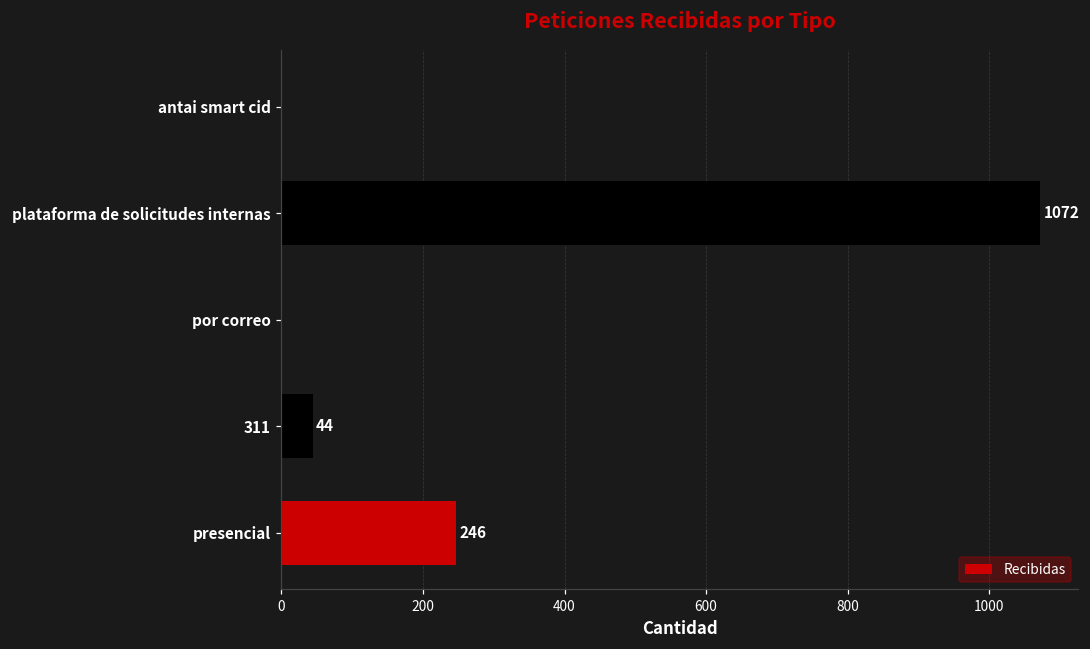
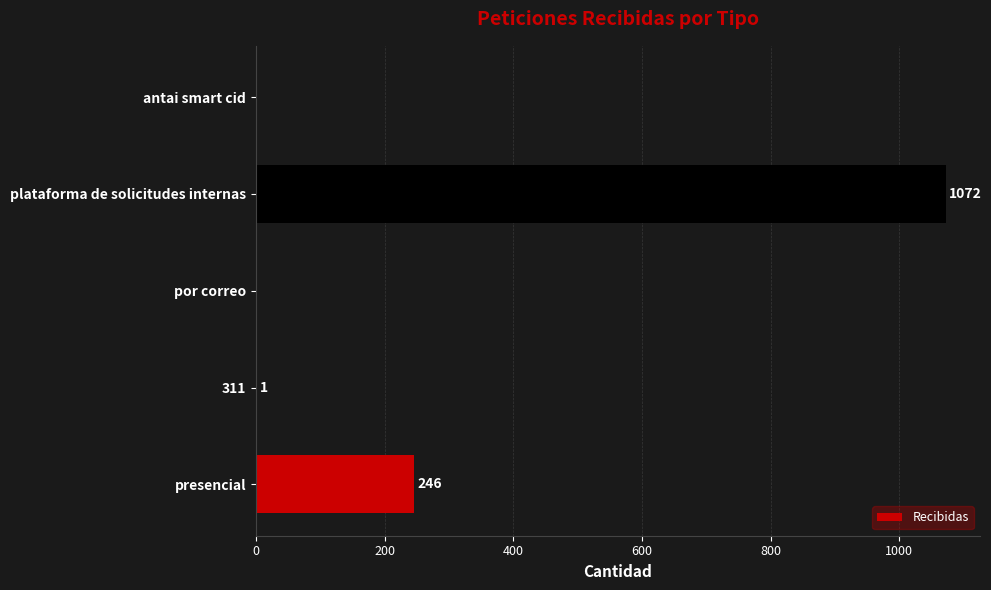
  {
    "plataforma de solicitudes internas": 1072,
-   "311": 44,
+   "311": 1,
    "presencial": 246
  }
